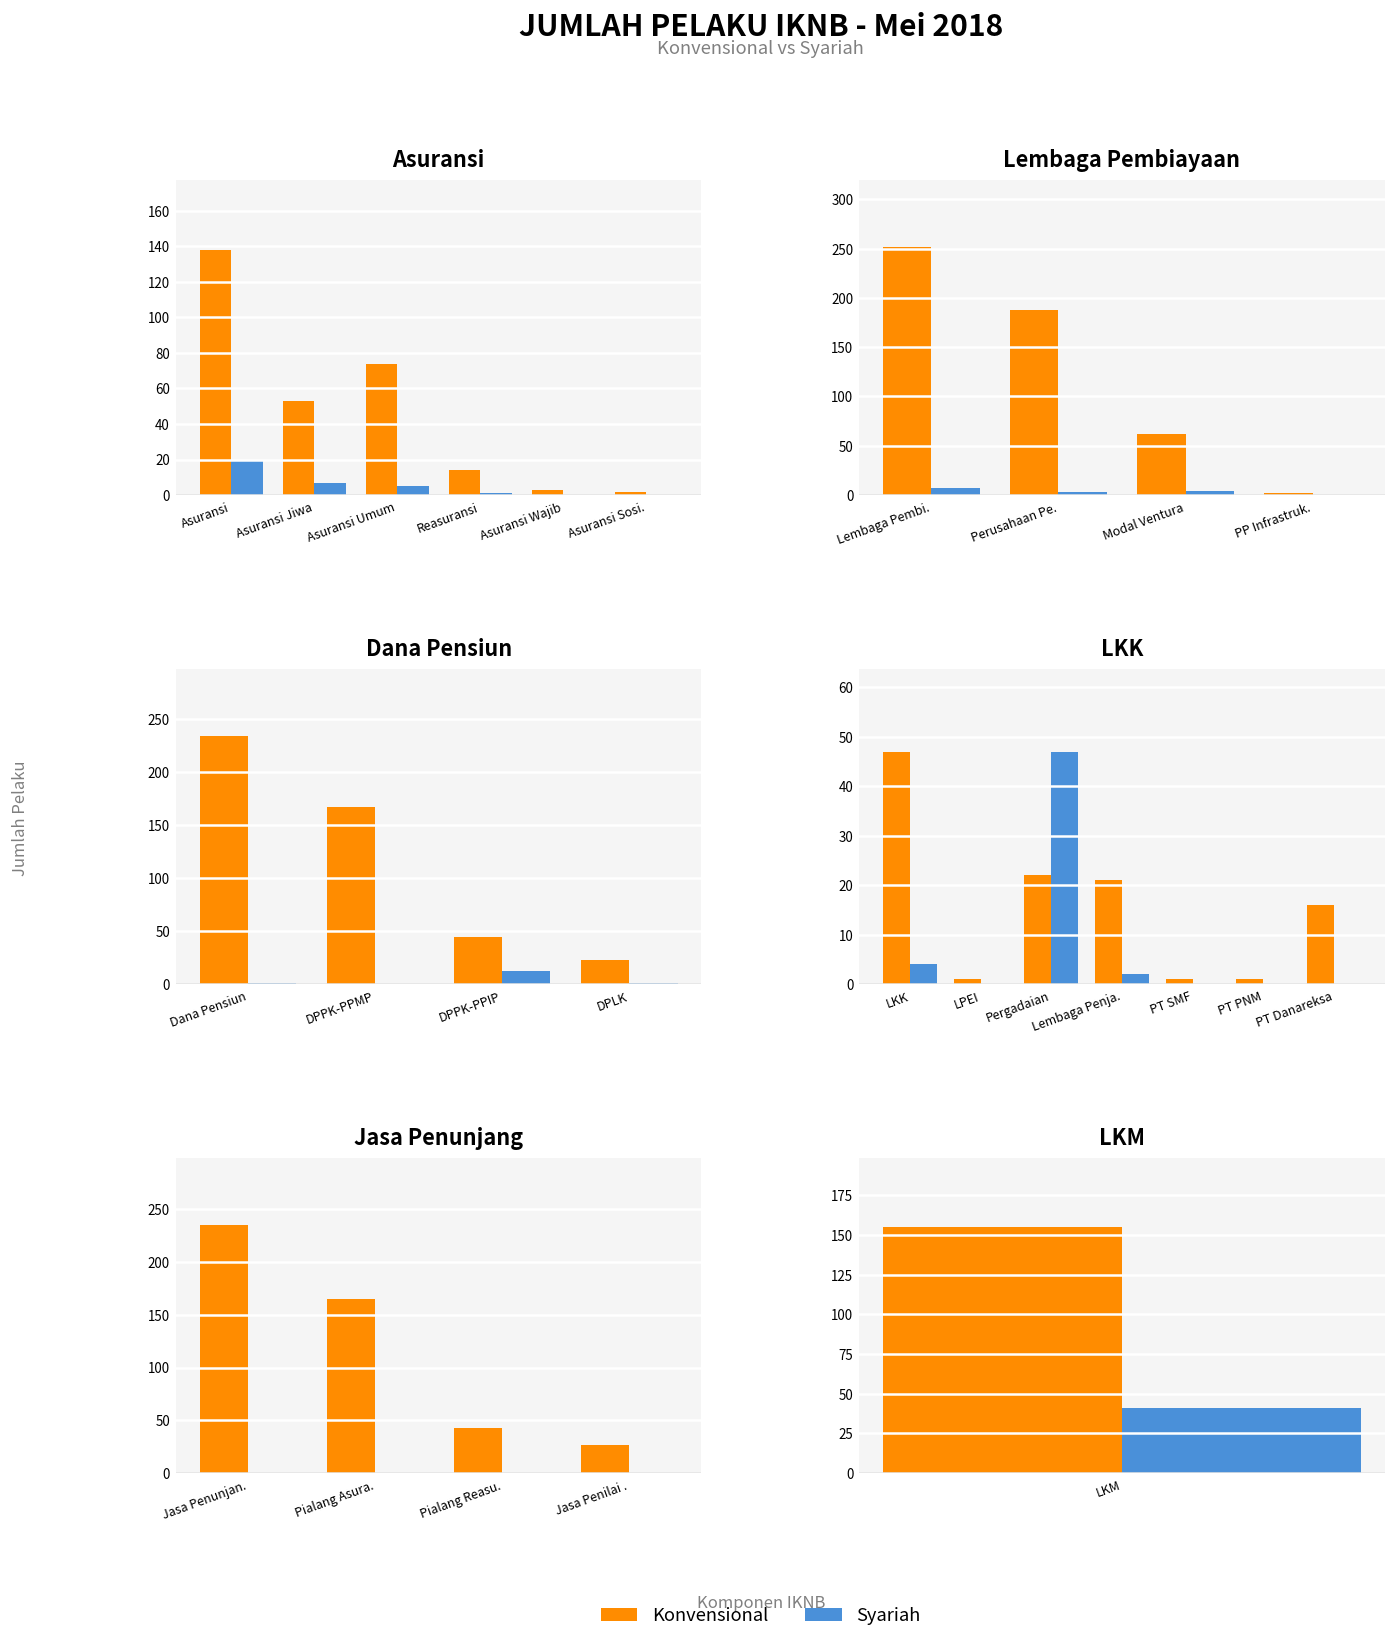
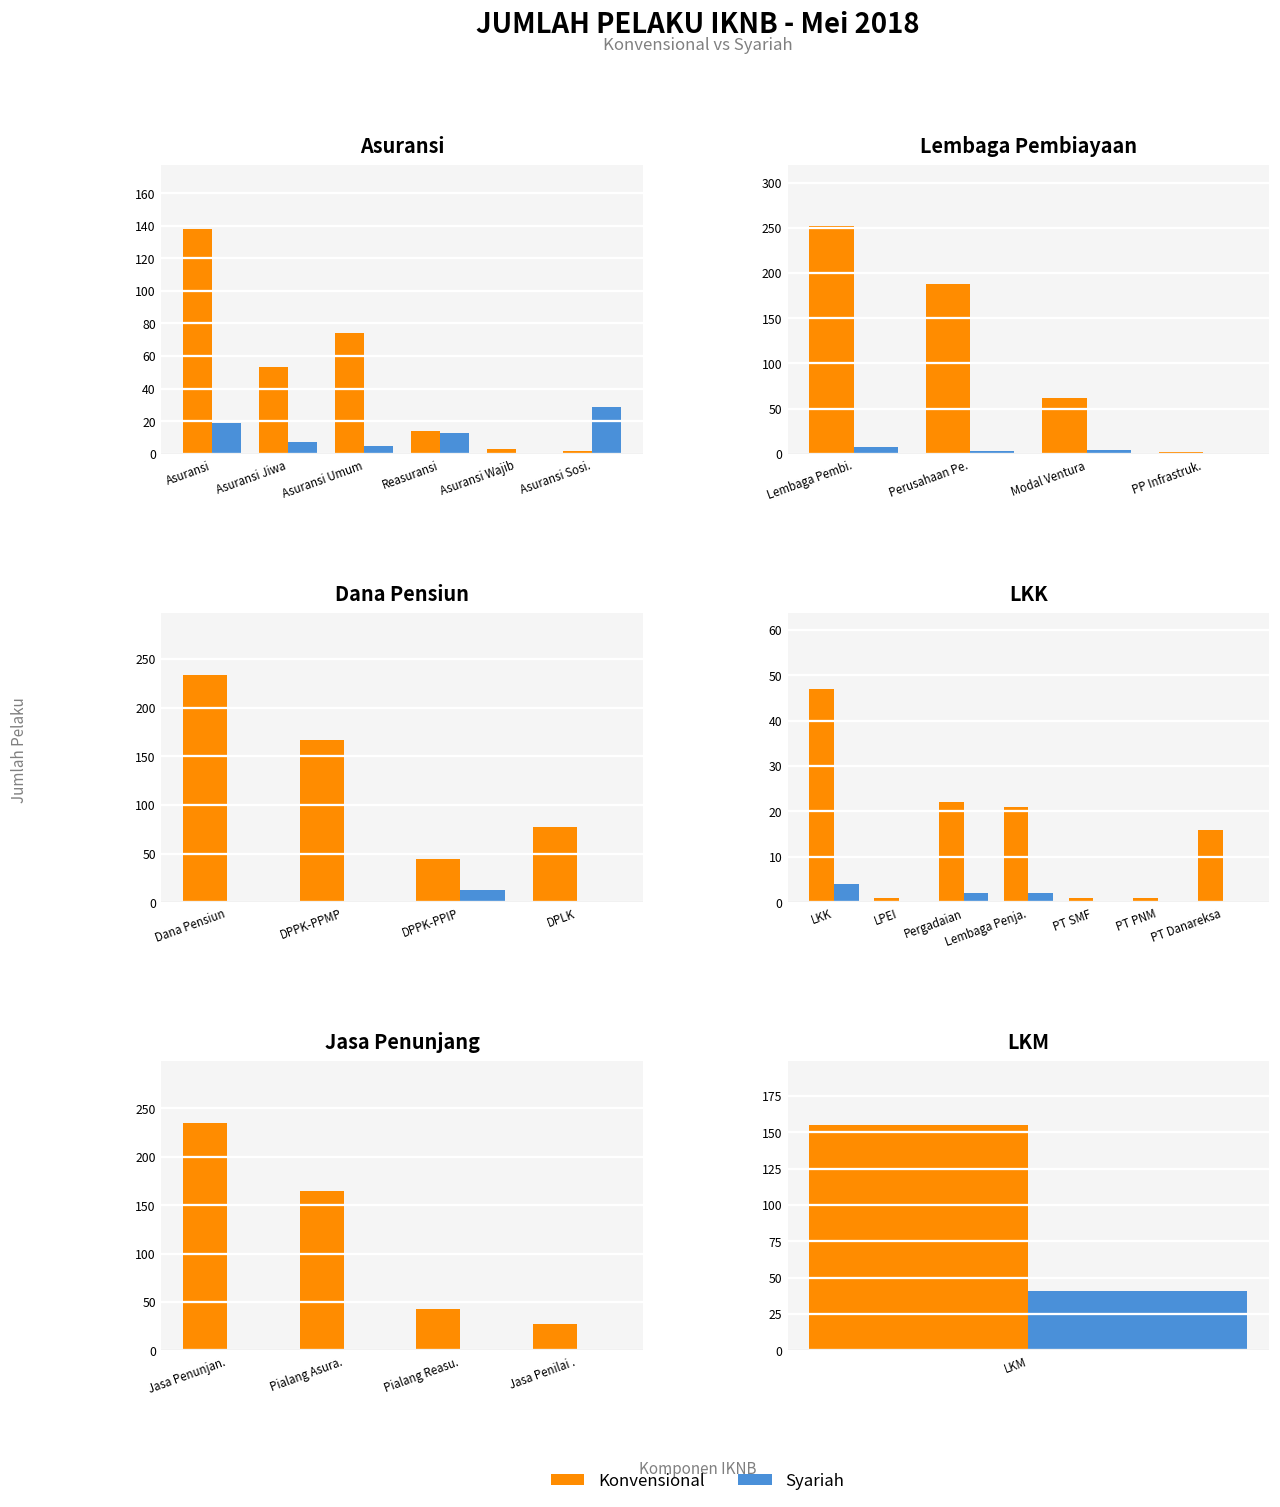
  {
    "Asuransi": {
      "Konvensional": {
        "Asuransi": 138,
        "Asuransi Jiwa": 53,
        "Asuransi Umum": 74,
        "Reasuransi": 14,
        "Asuransi Wajib": 3,
        "Asuransi Sosi.": 2
      },
      "Syariah": {
        "Asuransi": 19,
        "Asuransi Jiwa": 7,
        "Asuransi Umum": 5,
-       "Reasuransi": 1,
+       "Reasuransi": 13,
        "Asuransi Wajib": 0,
-       "Asuransi Sosi.": 0
+       "Asuransi Sosi.": 29
      }
    },
    "Lembaga Pembiayaan": {
      "Konvensional": {
        "Lembaga Pembi.": 250,
        "Perusahaan Pe.": 190,
        "Modal Ventura": 60
      },
      "Syariah": {
        "Lembaga Pembi.": 10,
        "Modal Ventura": 0,
        "PP Infrastruk.": 0
      }
    },
    "Dana Pensiun": {
      "Konvensional": {
        "Dana Pensiun": 230,
        "DPPK-PPMP": 170,
        "DPPK-PPIP": 40,
-       "DPLK": 20
+       "DPLK": 80
      },
      "Syariah": {
        "DPPK-PPMP": 0,
        "DPPK-PPIP": 10
      }
    },
    "LKK": {
      "Konvensional": {
        "LKK": 47,
        "LPEI": 1,
        "Pergadaian": 22,
        "Lembaga Penja.": 21,
        "PT SMF": 1,
        "PT PNM": 1,
        "PT Danareksa": 16
      },
      "Syariah": {
        "LKK": 4,
        "LPEI": 0,
-       "Pergadaian": 47,
+       "Pergadaian": 2,
        "Lembaga Penja.": 2,
        "PT SMF": 0,
        "PT PNM": 0,
        "PT Danareksa": 0
      }
    },
    "Jasa Penunjang": {
      "Konvensional": {
        "Jasa Penunjan.": 240,
        "Pialang Asura.": 170,
        "Pialang Reasu.": 40,
        "Jasa Penilai .": 30
      },
      "Syariah": {
        "Jasa Penunjan.": 0,
        "Pialang Asura.": 0,
        "Pialang Reasu.": 0,
        "Jasa Penilai .": 0
      }
    }
  }
